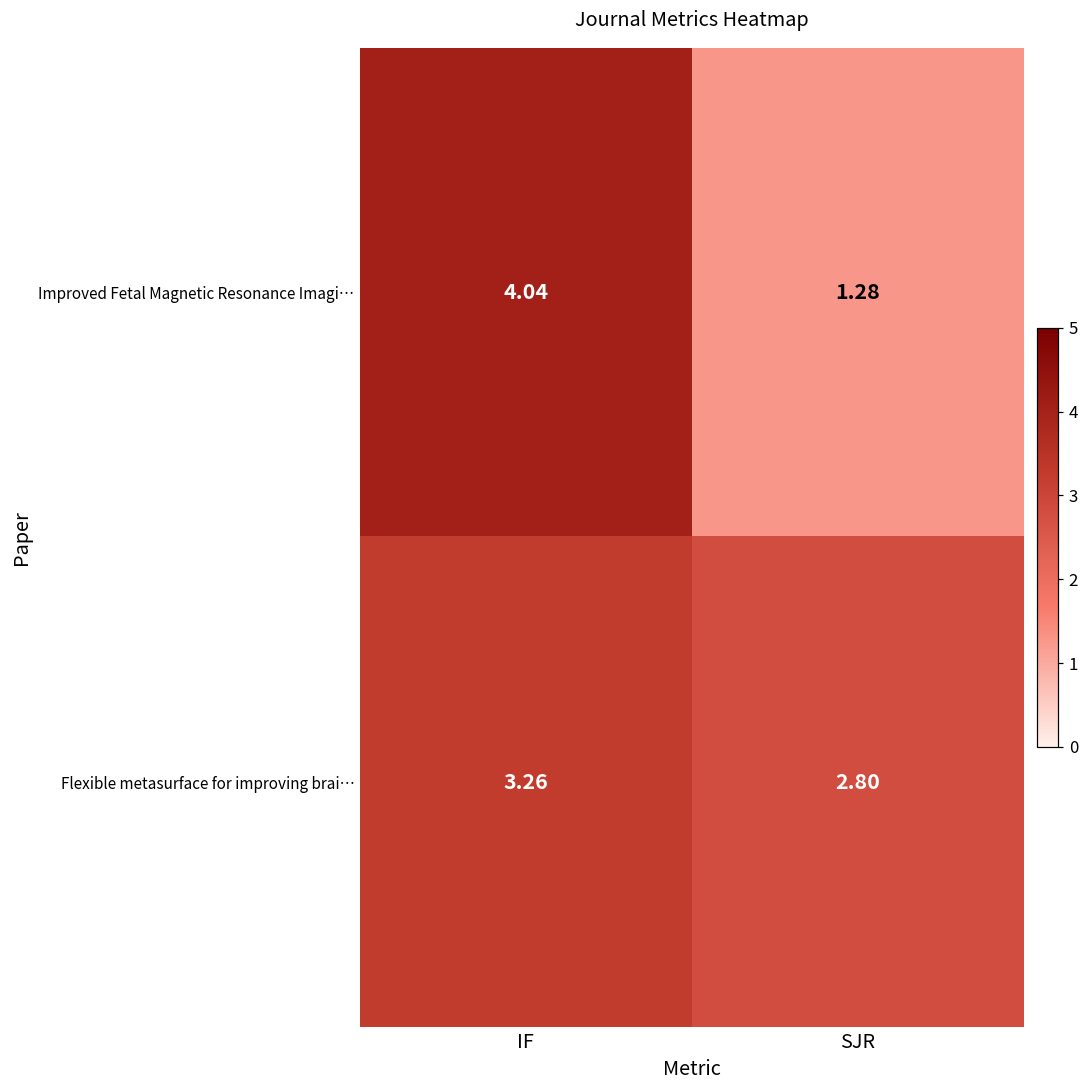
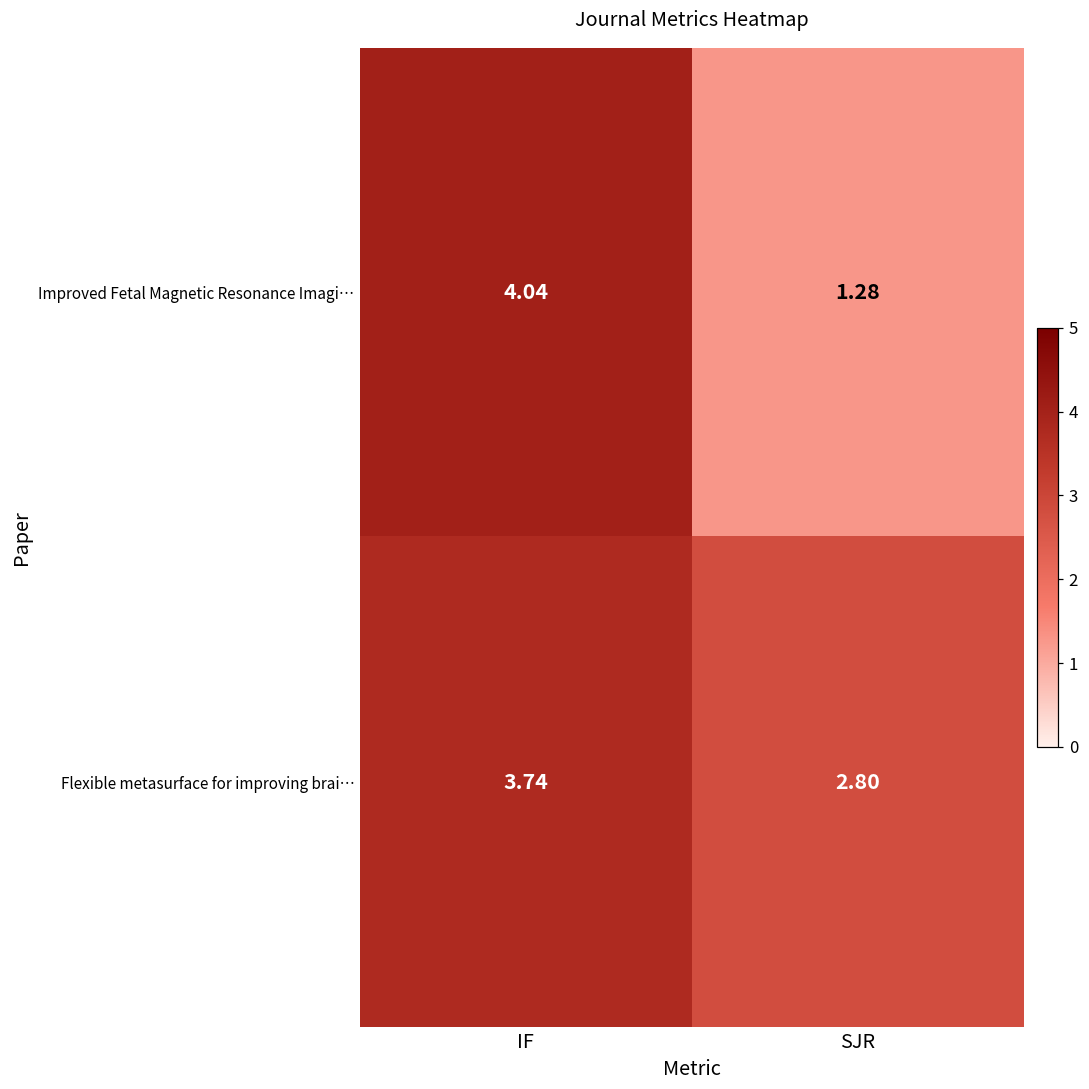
  {
    "Improved Fetal Magnetic Resonance Imagi…": {
      "IF": 4.04,
      "SJR": 1.28
    },
    "Flexible metasurface for improving brai…": {
-     "IF": 3.26,
+     "IF": 3.74,
      "SJR": 2.80
    }
  }
